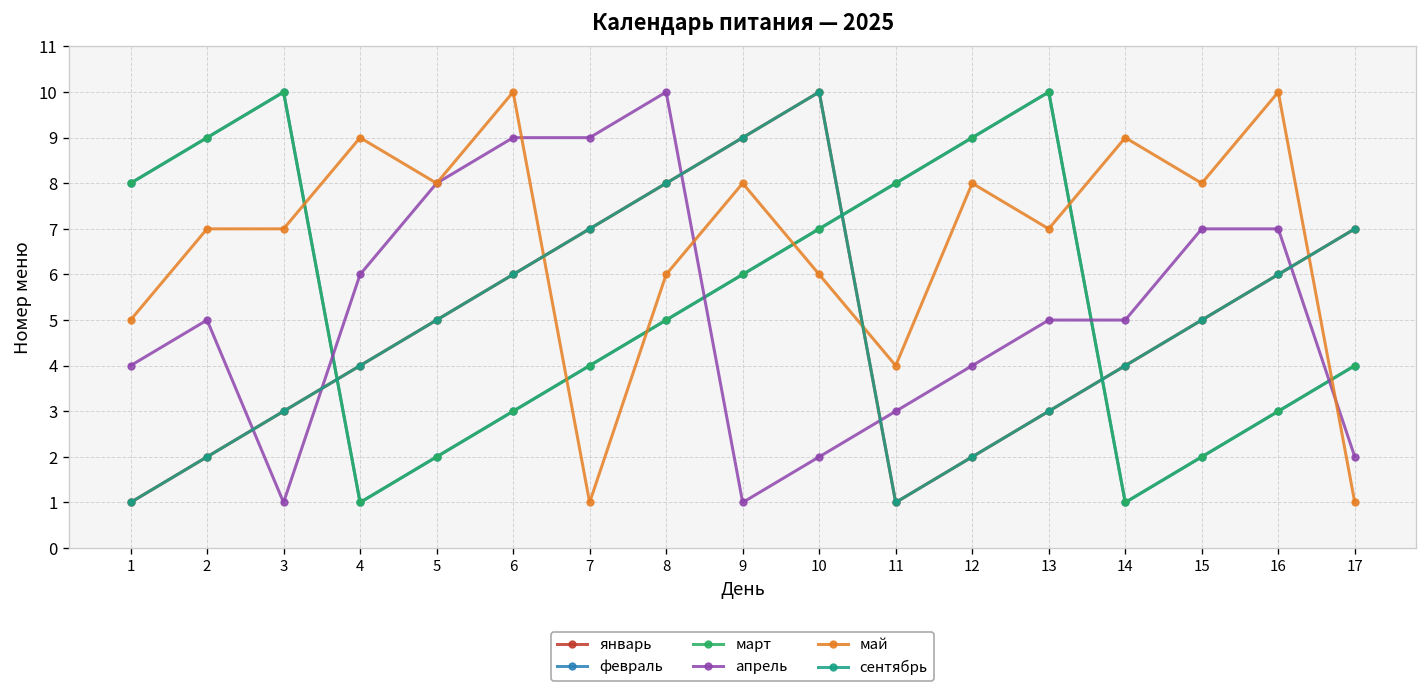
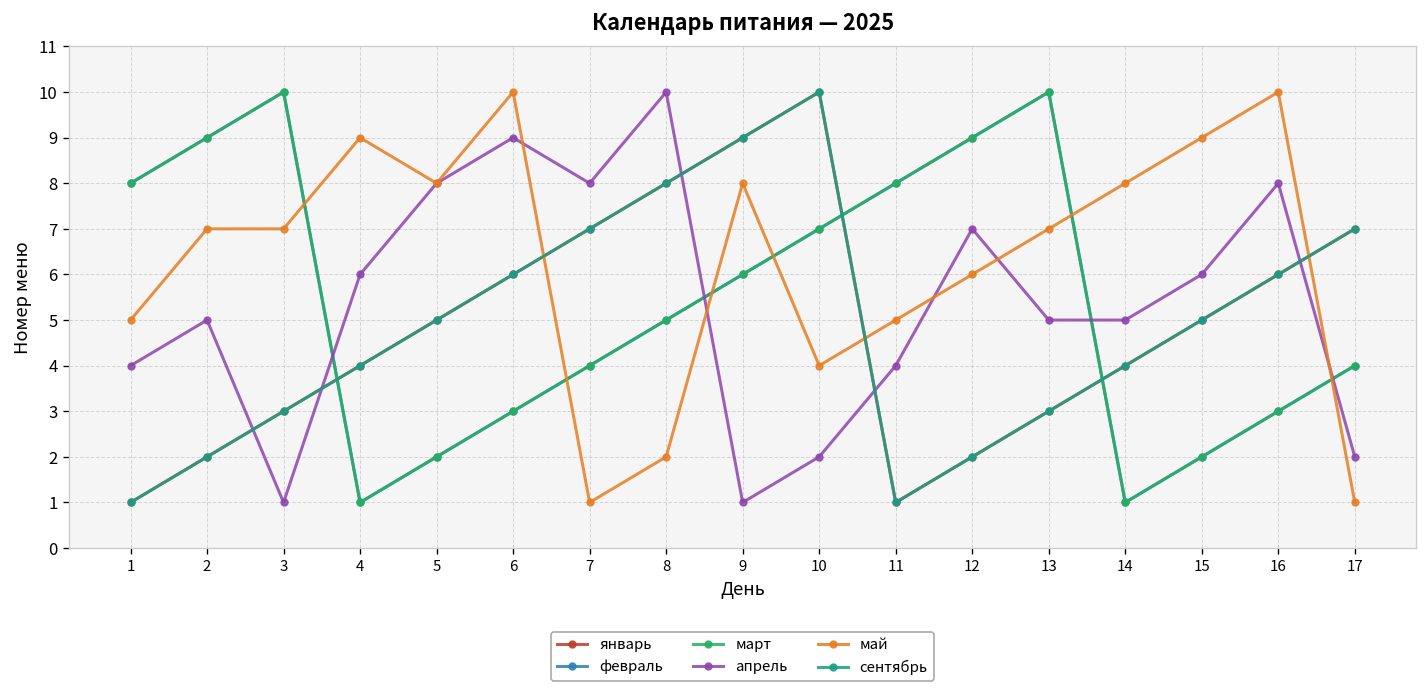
  {
    "апрель": {
      "1": 4,
      "2": 5,
      "3": 1,
      "4": 6,
      "6": 9,
-     "7": 9,
+     "7": 8,
      "8": 10,
      "9": 1,
      "10": 2,
-     "11": 3,
-     "12": 4,
+     "11": 4,
+     "12": 7,
      "13": 5,
      "14": 5,
-     "15": 7,
-     "16": 7,
+     "15": 6,
+     "16": 8,
      "17": 2
    },
    "май": {
      "1": 5,
      "2": 7,
      "3": 7,
      "4": 9,
      "6": 10,
      "7": 1,
-     "8": 6,
+     "8": 2,
      "9": 8,
-     "10": 6,
-     "11": 4,
-     "12": 8,
+     "10": 4,
+     "11": 5,
+     "12": 6,
      "13": 7,
-     "14": 9,
-     "15": 8,
+     "14": 8,
+     "15": 9,
      "16": 10,
      "17": 1
    }
  }
